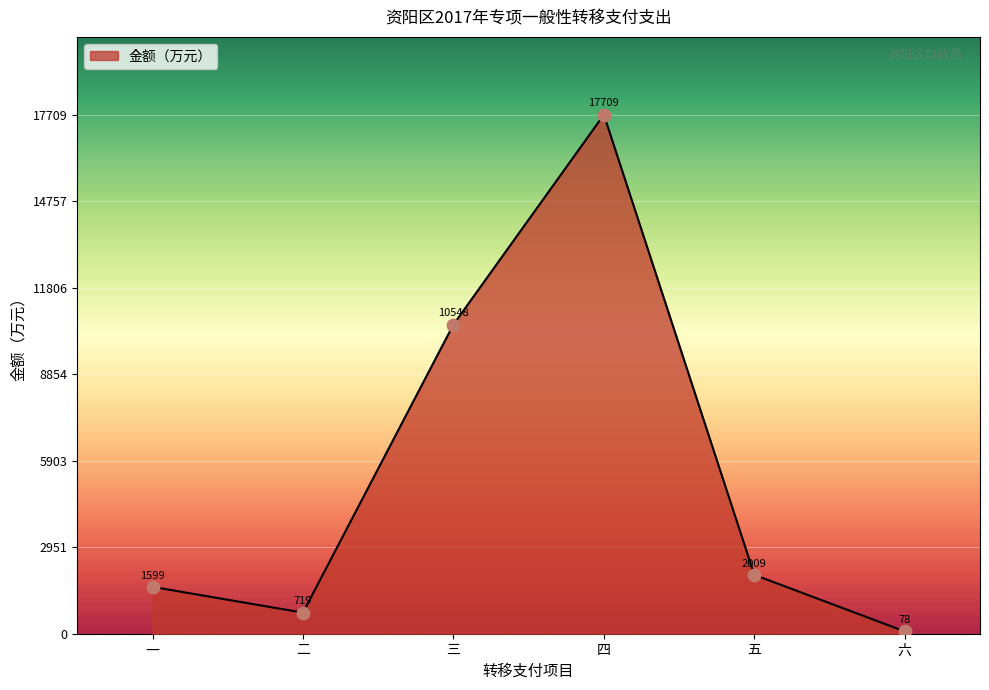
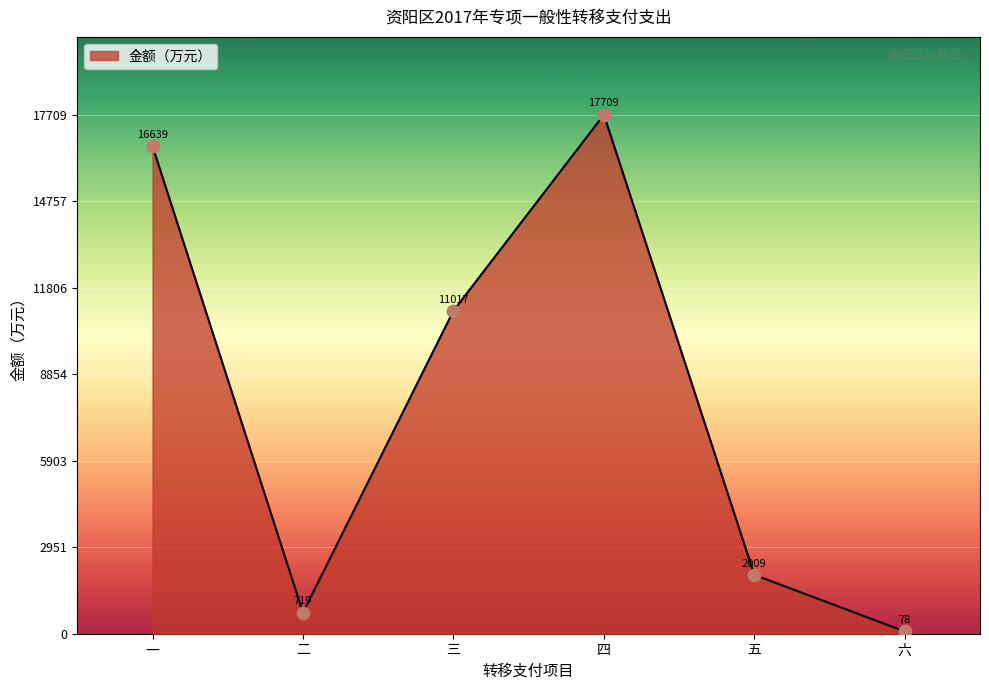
  {
-   "一": 1599,
+   "一": 16639,
    "二": 719,
-   "三": 10548,
+   "三": 11017,
    "四": 17709,
    "五": 2009,
    "六": 78
  }
